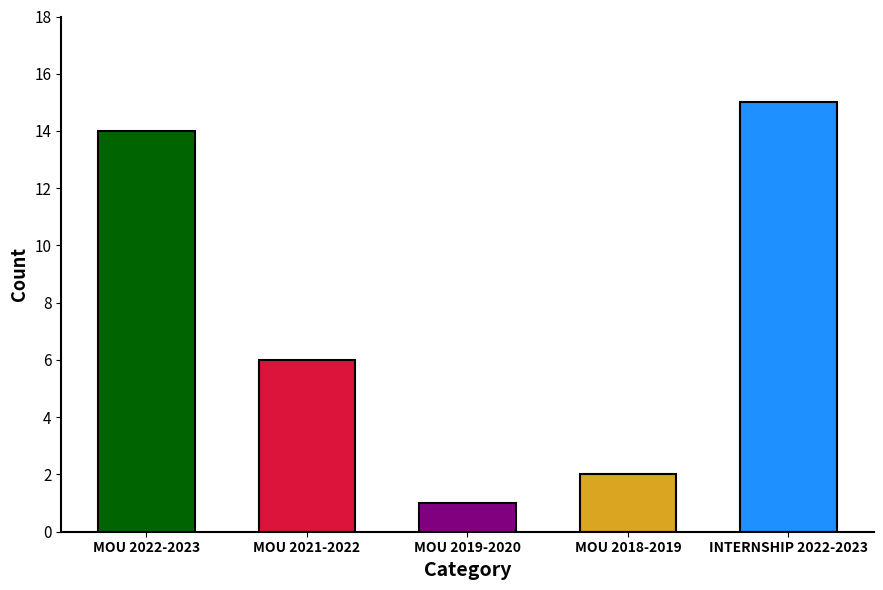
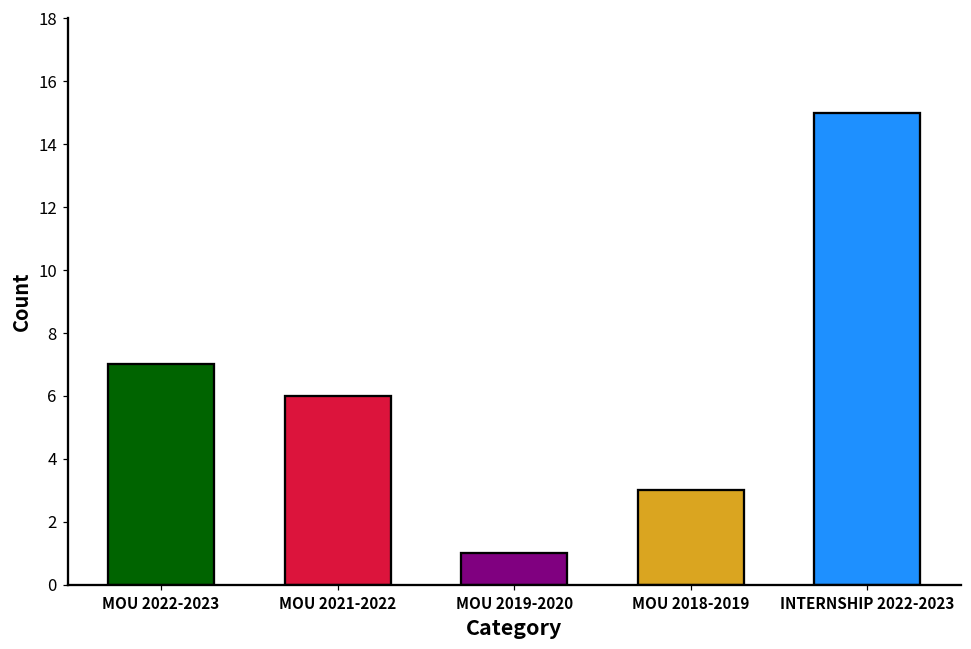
  {
-   "MOU 2022-2023": 14,
+   "MOU 2022-2023": 7,
    "MOU 2021-2022": 6,
    "MOU 2019-2020": 1,
-   "MOU 2018-2019": 2,
+   "MOU 2018-2019": 3,
    "INTERNSHIP 2022-2023": 15
  }
